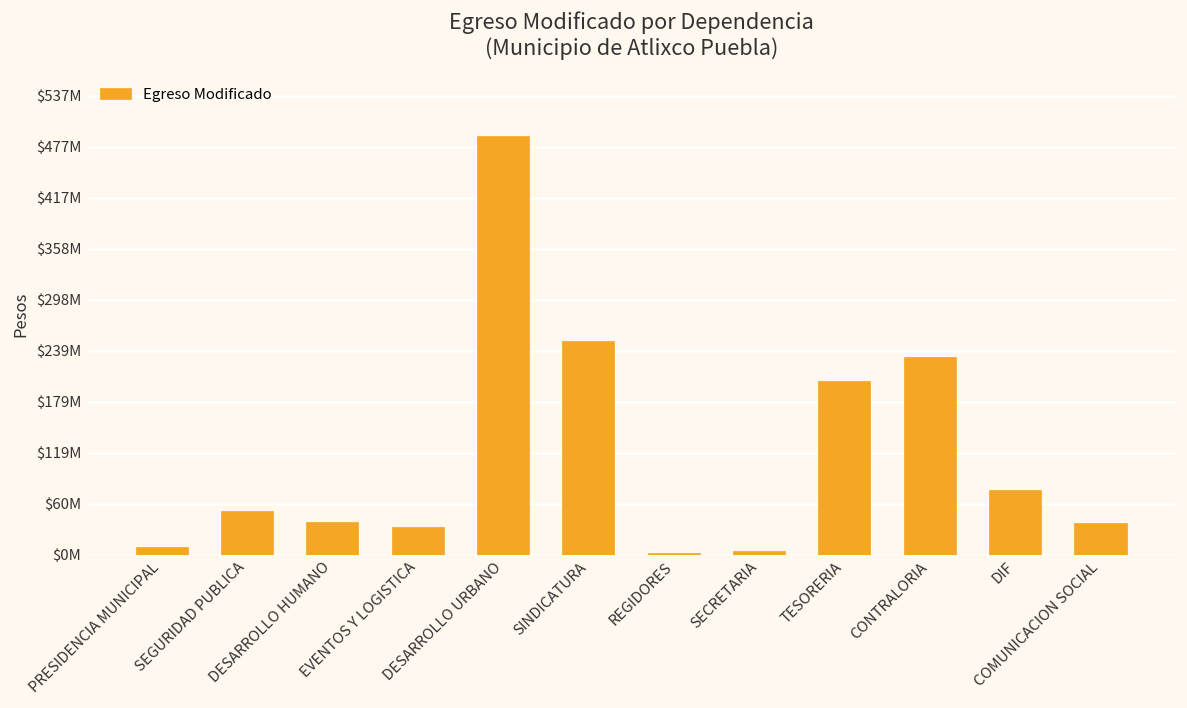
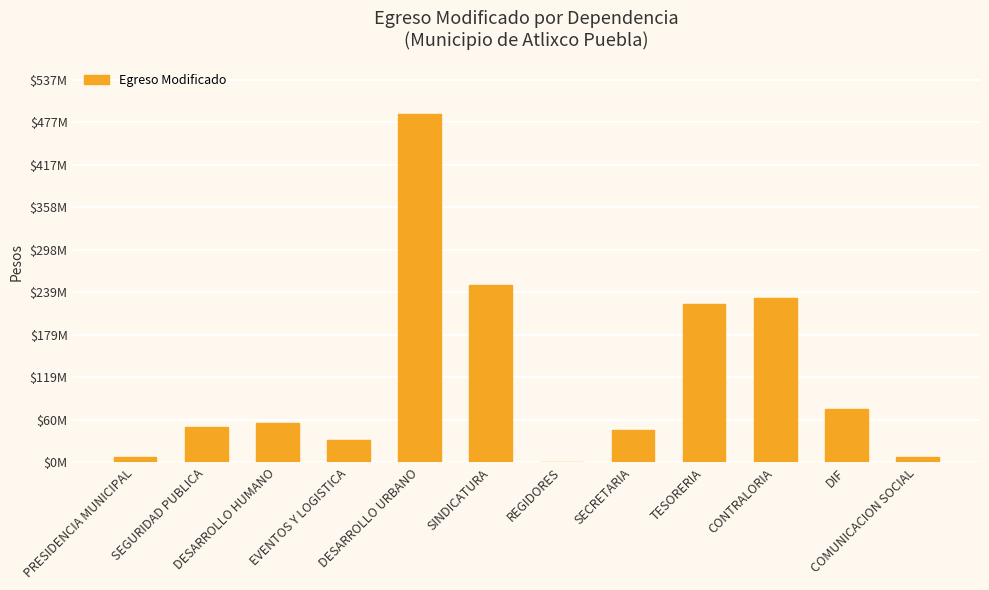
  {
    "PRESIDENCIA MUNICIPAL": "$10000000",
    "SEGURIDAD PUBLICA": "$50000000",
-   "DESARROLLO HUMANO": "$40000000",
+   "DESARROLLO HUMANO": "$50000000",
    "EVENTOS Y LOGISTICA": "$30000000",
    "DESARROLLO URBANO": "$490000000",
    "SINDICATURA": "$250000000",
-   "SECRETARIA": "$0",
-   "TESORERIA": "$200000000",
+   "SECRETARIA": "$40000000",
+   "TESORERIA": "$220000000",
    "CONTRALORIA": "$230000000",
    "DIF": "$70000000",
-   "COMUNICACION SOCIAL": "$40000000"
+   "COMUNICACION SOCIAL": "$10000000"
  }
